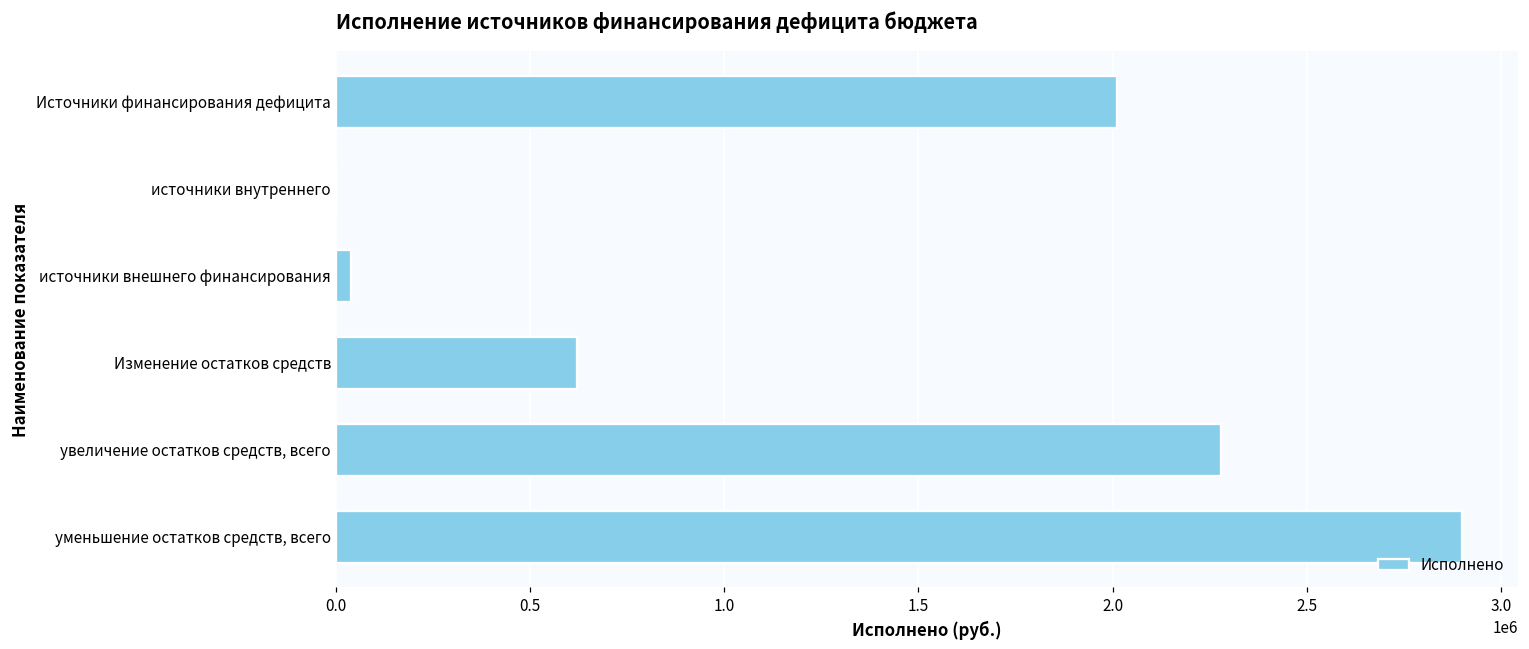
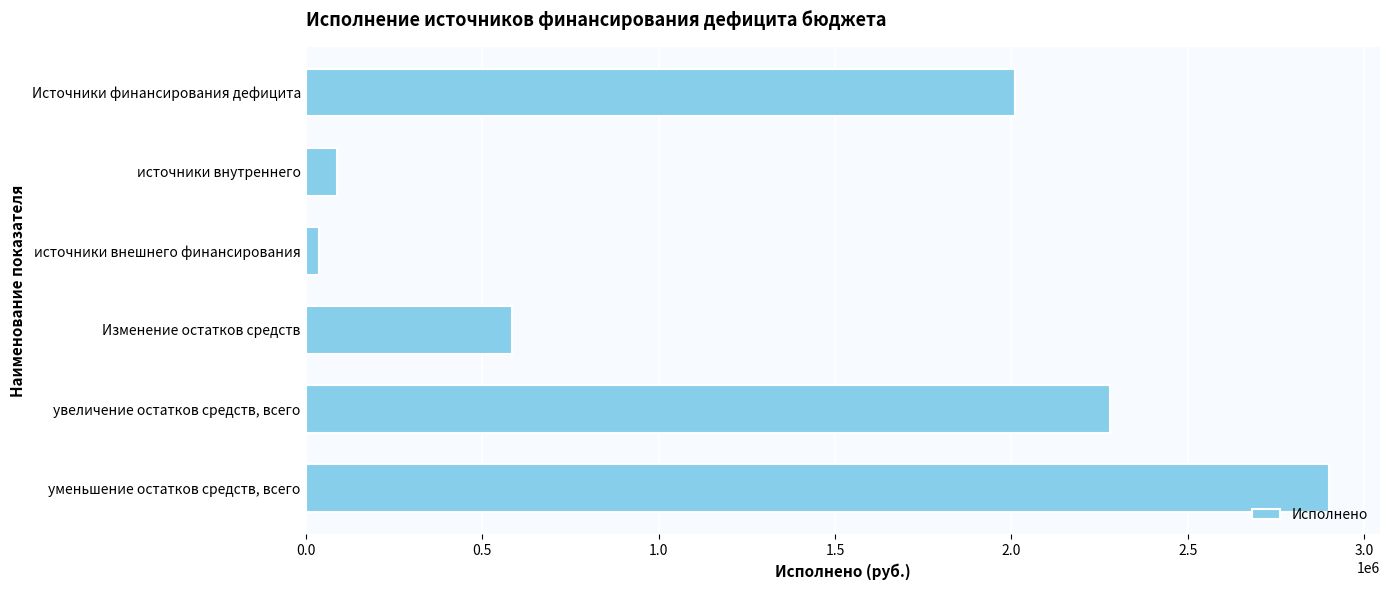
  {
    "Источники финансирования дефицита": 2010000,
-   "источники внутреннего": 0,
+   "источники внутреннего": 90000,
    "источники внешнего финансирования": 40000,
-   "Изменение остатков средств": 620000,
+   "Изменение остатков средств": 580000,
    "увеличение остатков средств, всего": 2280000,
    "уменьшение остатков средств, всего": 2900000
  }
